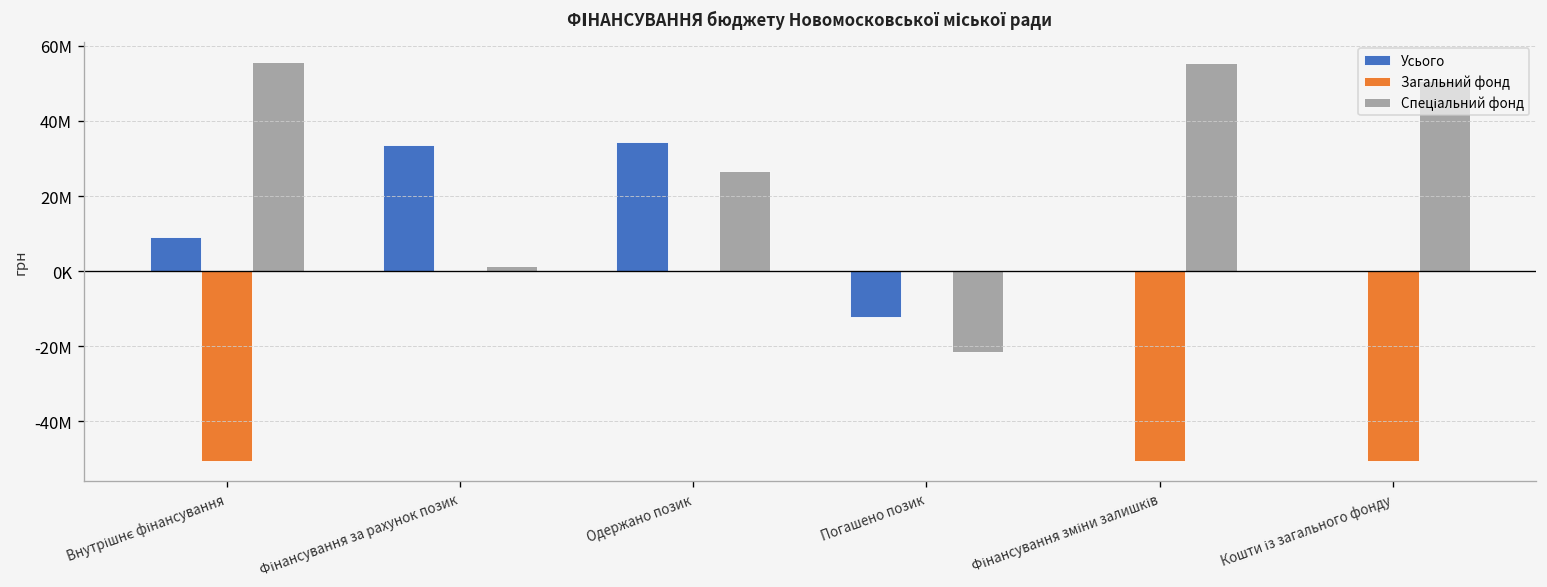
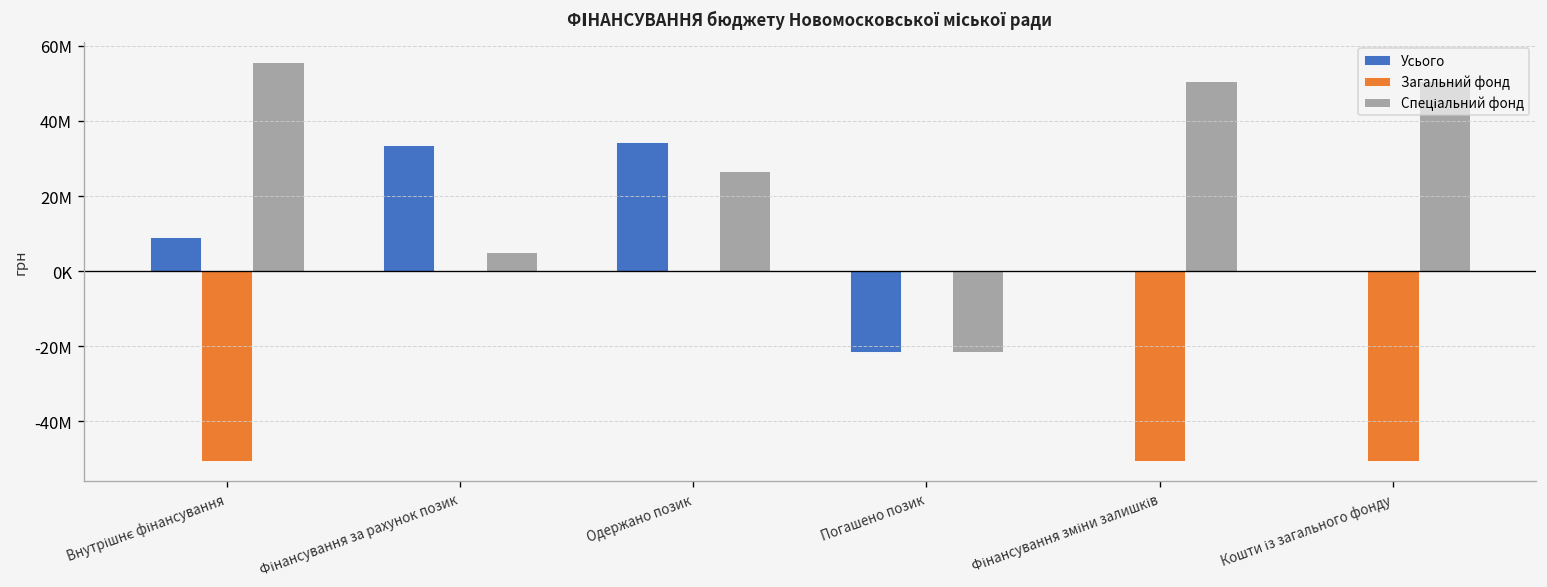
  {
    "Усього": {
      "Внутрішнє фінансування": 9000000,
      "Фінансування за рахунок позик": 34000000,
      "Одержано позик": 34000000,
-     "Погашено позик": -12000000,
+     "Погашено позик": -21000000,
      "Фінансування зміни залишків": 0,
      "Кошти із загального фонду": 0
    },
    "Загальний фонд": {
      "Внутрішнє фінансування": -51000000,
      "Фінансування за рахунок позик": 0,
      "Одержано позик": 0,
      "Погашено позик": 0,
      "Фінансування зміни залишків": -51000000,
      "Кошти із загального фонду": -51000000
    },
    "Спеціальний фонд": {
      "Внутрішнє фінансування": 56000000,
-     "Фінансування за рахунок позик": 1000000,
+     "Фінансування за рахунок позик": 5000000,
      "Одержано позик": 27000000,
      "Погашено позик": -21000000,
-     "Фінансування зміни залишків": 55000000
+     "Фінансування зміни залишків": 51000000
    }
  }
